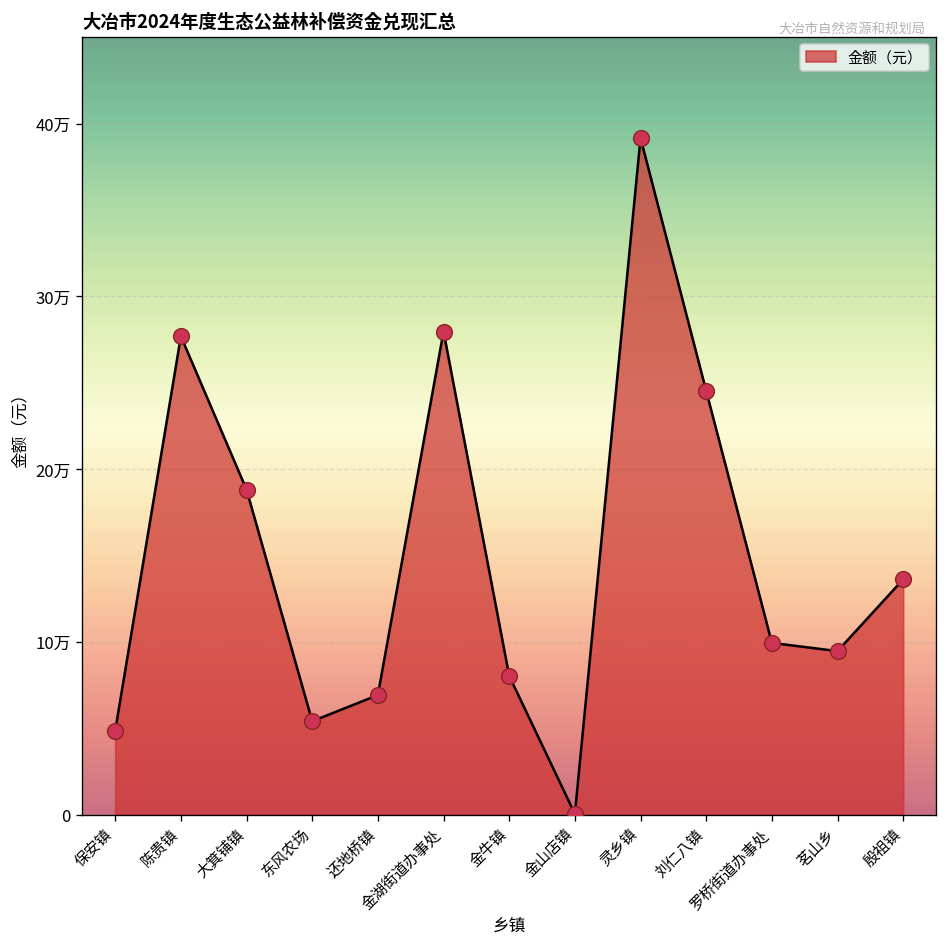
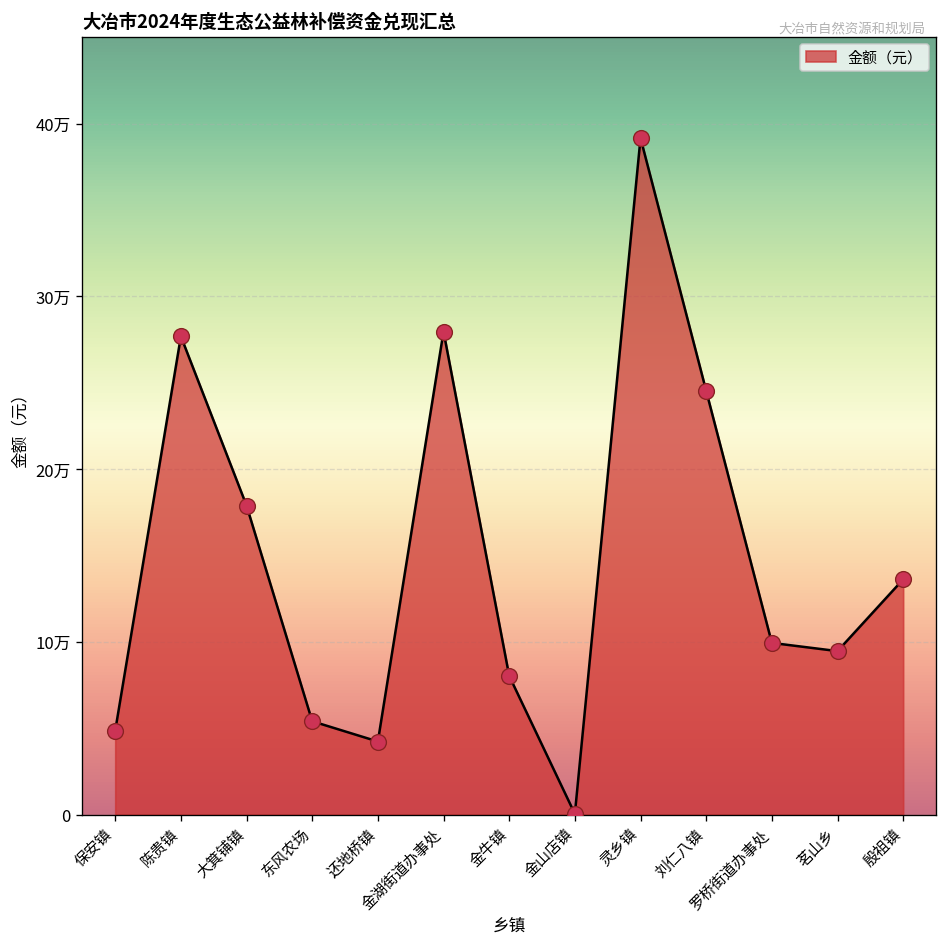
  {
    "保安镇": "4.9万",
    "陈贵镇": "27.7万",
-   "大箕铺镇": "18.8万",
+   "大箕铺镇": "17.9万",
    "东风农场": "5.4万",
-   "还地桥镇": "6.9万",
+   "还地桥镇": "4.2万",
    "金湖街道办事处": "28.0万",
    "金牛镇": "8.0万",
    "金山店镇": "0.0万",
    "灵乡镇": "39.2万",
    "刘仁八镇": "24.5万",
    "罗桥街道办事处": "9.9万",
    "茗山乡": "9.5万",
    "殷祖镇": "13.6万"
  }
